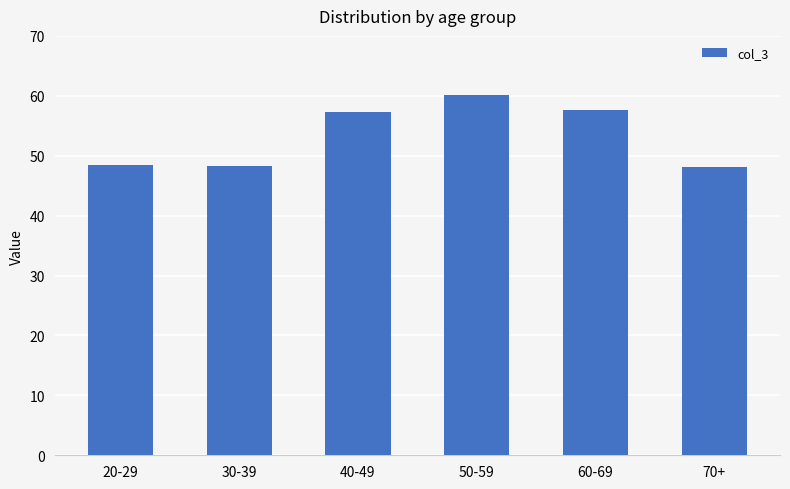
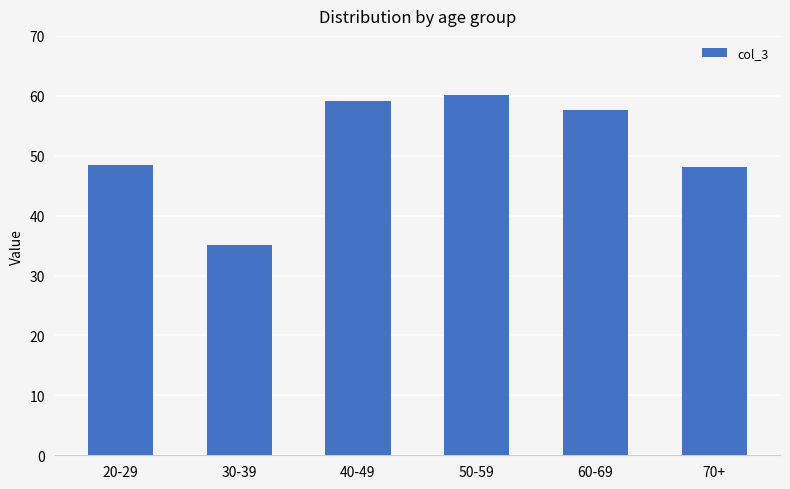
  {
    "20-29": 49,
-   "30-39": 48,
-   "40-49": 57,
+   "30-39": 35,
+   "40-49": 59,
    "50-59": 60,
    "60-69": 58,
    "70+": 48
  }
